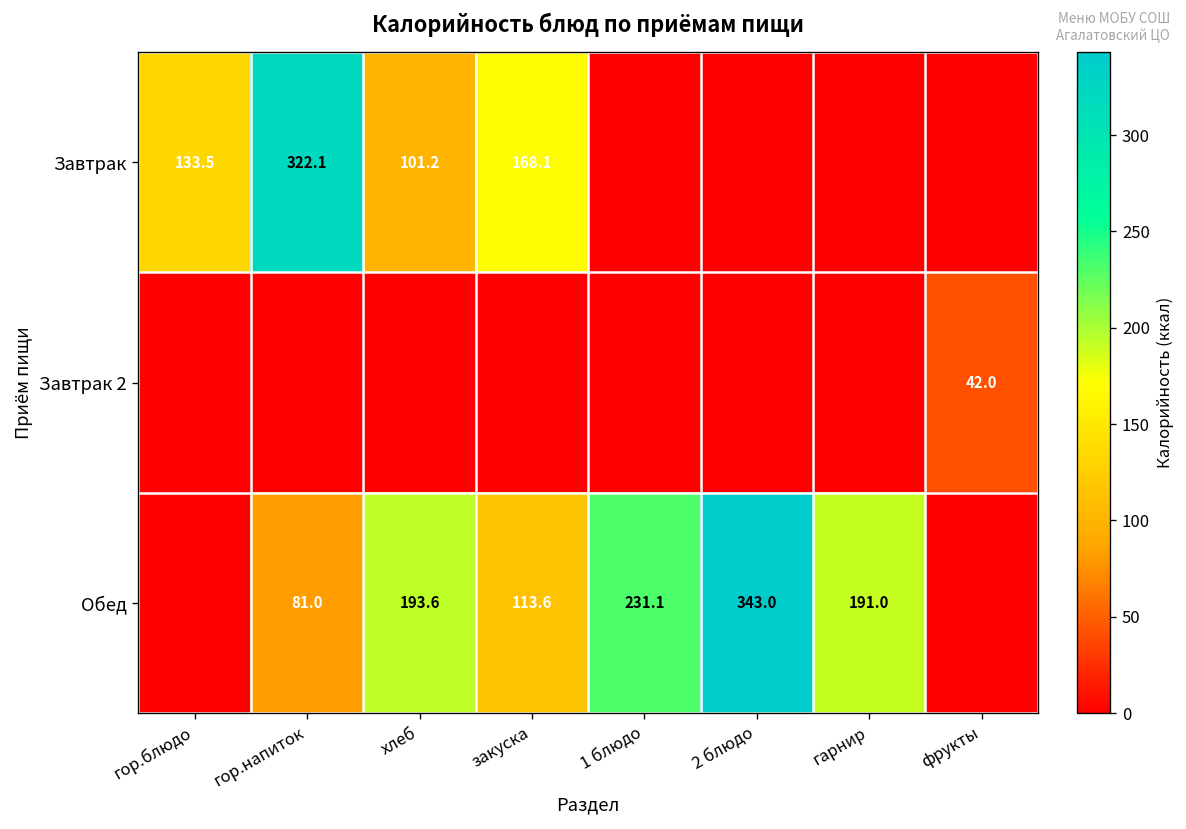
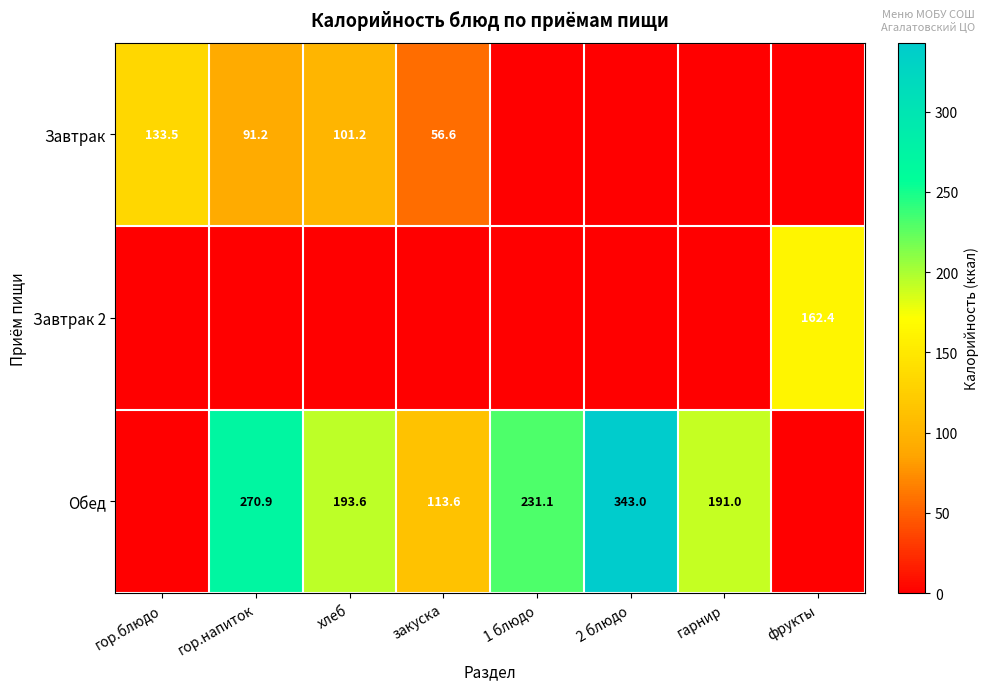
  {
    "Завтрак": {
      "гор.блюдо": 133.5,
-     "гор.напиток": 322.1,
+     "гор.напиток": 91.2,
      "хлеб": 101.2,
-     "закуска": 168.1
+     "закуска": 56.6
    },
    "Завтрак 2": {
-     "фрукты": 42.0
+     "фрукты": 162.4
    },
    "Обед": {
-     "гор.напиток": 81.0,
+     "гор.напиток": 270.9,
      "хлеб": 193.6,
      "закуска": 113.6,
      "1 блюдо": 231.1,
      "2 блюдо": 343.0,
      "гарнир": 191.0
    }
  }
